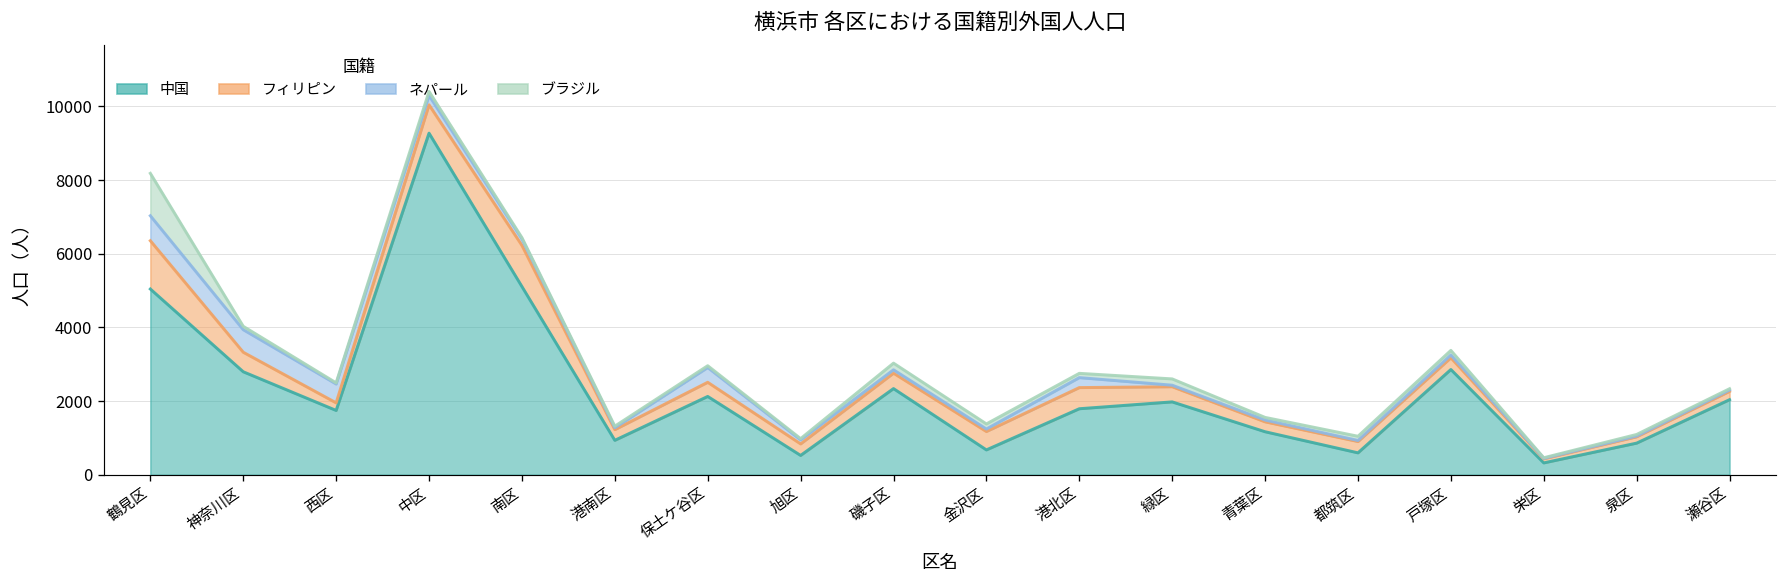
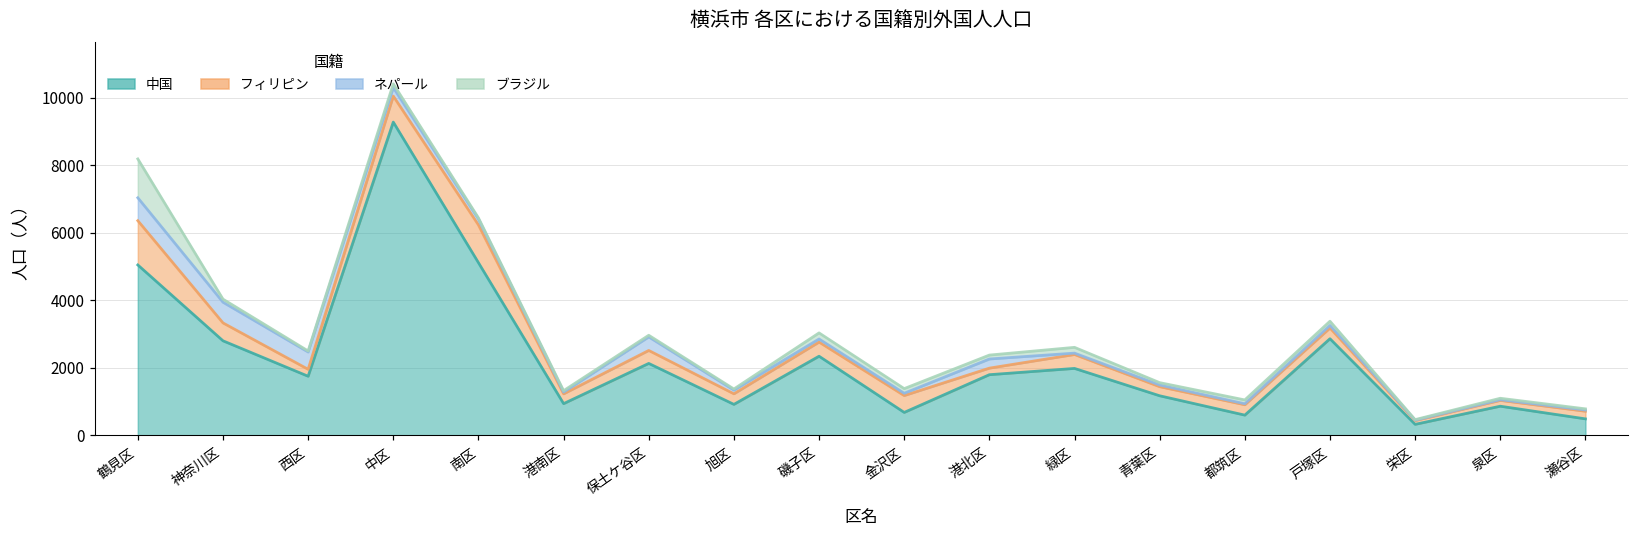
  {
    "中国": {
      "鶴見区": 5000,
      "神奈川区": 2800,
      "西区": 1700,
      "中区": 9300,
      "南区": 5100,
      "港南区": 900,
      "保土ケ谷区": 2100,
-     "旭区": 500,
+     "旭区": 900,
      "磯子区": 2300,
      "金沢区": 700,
      "港北区": 1800,
      "緑区": 2000,
      "青葉区": 1200,
      "都筑区": 600,
      "戸塚区": 2900,
      "栄区": 300,
      "泉区": 900,
-     "瀬谷区": 2000
+     "瀬谷区": 500
    },
    "フィリピン": {
      "鶴見区": 1300,
      "神奈川区": 500,
      "西区": 200,
      "中区": 800,
      "南区": 1100,
      "保土ケ谷区": 400,
      "旭区": 300,
      "磯子区": 400,
-     "港北区": 600
+     "港北区": 200
    }
  }
